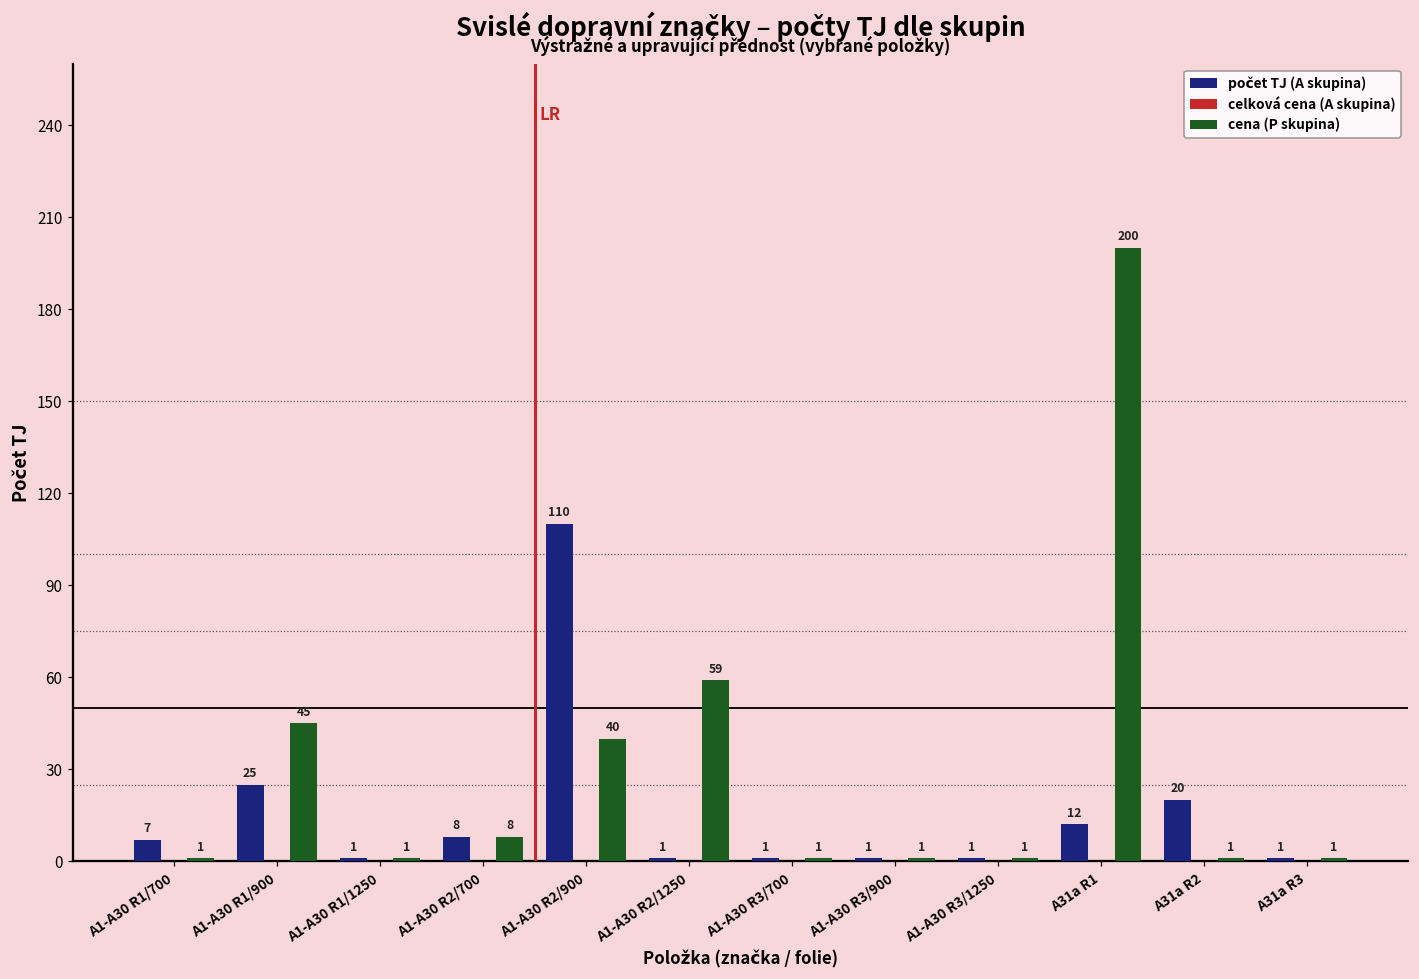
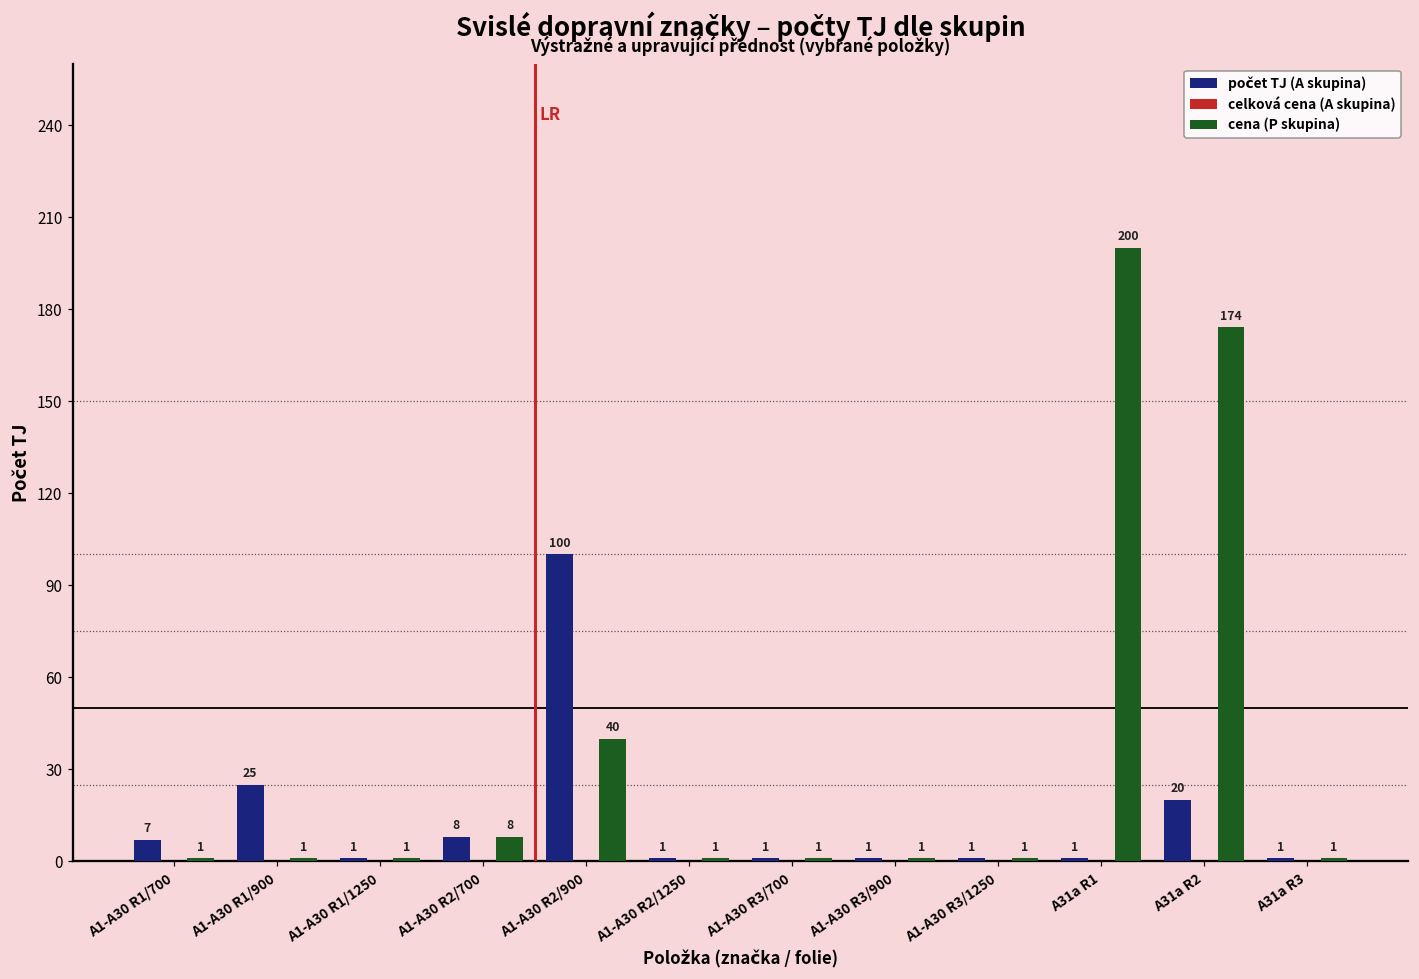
  {
    "počet TJ (A skupina)": {
      "A1-A30 R1/700": 7,
      "A1-A30 R1/900": 25,
      "A1-A30 R1/1250": 1,
      "A1-A30 R2/700": 8,
-     "A1-A30 R2/900": 110,
+     "A1-A30 R2/900": 100,
      "A1-A30 R2/1250": 1,
      "A1-A30 R3/700": 1,
      "A1-A30 R3/900": 1,
      "A1-A30 R3/1250": 1,
-     "A31a R1": 12,
+     "A31a R1": 1,
      "A31a R2": 20,
      "A31a R3": 1
    },
    "celková cena (A skupina)": {
      "A1-A30 R1/700": 0,
      "A1-A30 R1/900": 0,
      "A1-A30 R1/1250": 0,
      "A1-A30 R2/700": 0,
      "A1-A30 R2/900": 0,
      "A1-A30 R2/1250": 0,
      "A1-A30 R3/700": 0,
      "A1-A30 R3/900": 0,
      "A1-A30 R3/1250": 0,
      "A31a R1": 0,
      "A31a R2": 0,
      "A31a R3": 0
    },
    "cena (P skupina)": {
      "A1-A30 R1/700": 1,
-     "A1-A30 R1/900": 45,
+     "A1-A30 R1/900": 1,
      "A1-A30 R1/1250": 1,
      "A1-A30 R2/700": 8,
      "A1-A30 R2/900": 40,
-     "A1-A30 R2/1250": 59,
+     "A1-A30 R2/1250": 1,
      "A1-A30 R3/700": 1,
      "A1-A30 R3/900": 1,
      "A1-A30 R3/1250": 1,
      "A31a R1": 200,
-     "A31a R2": 1,
+     "A31a R2": 174,
      "A31a R3": 1
    }
  }
